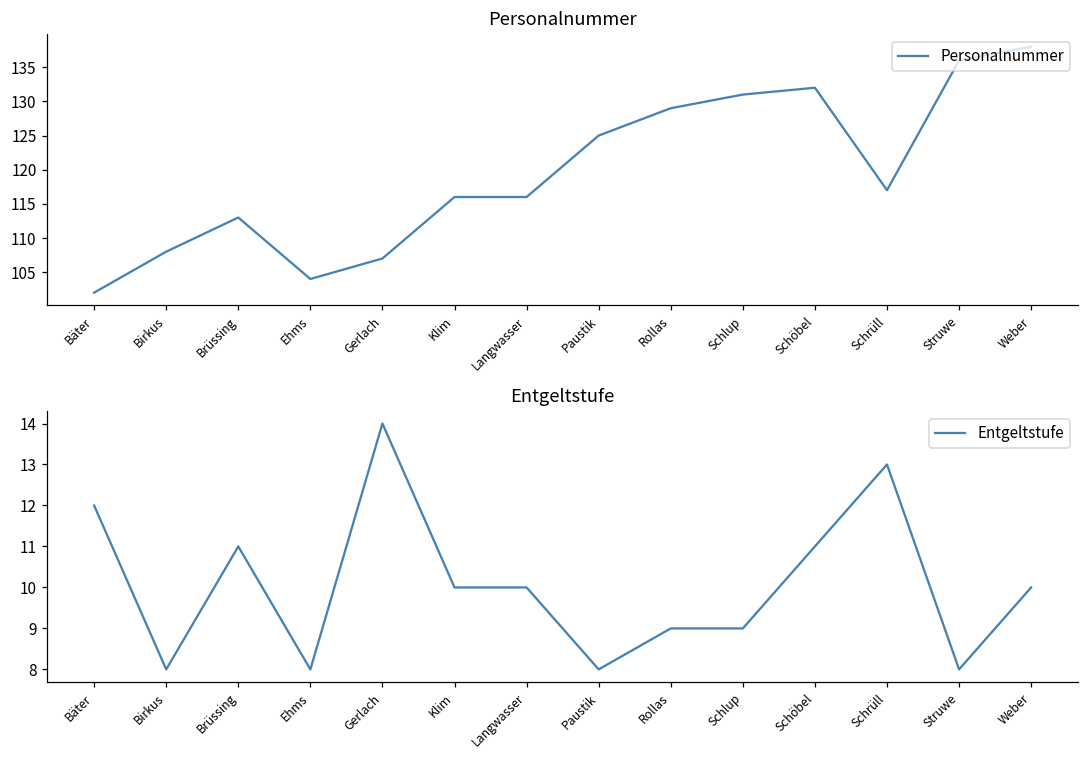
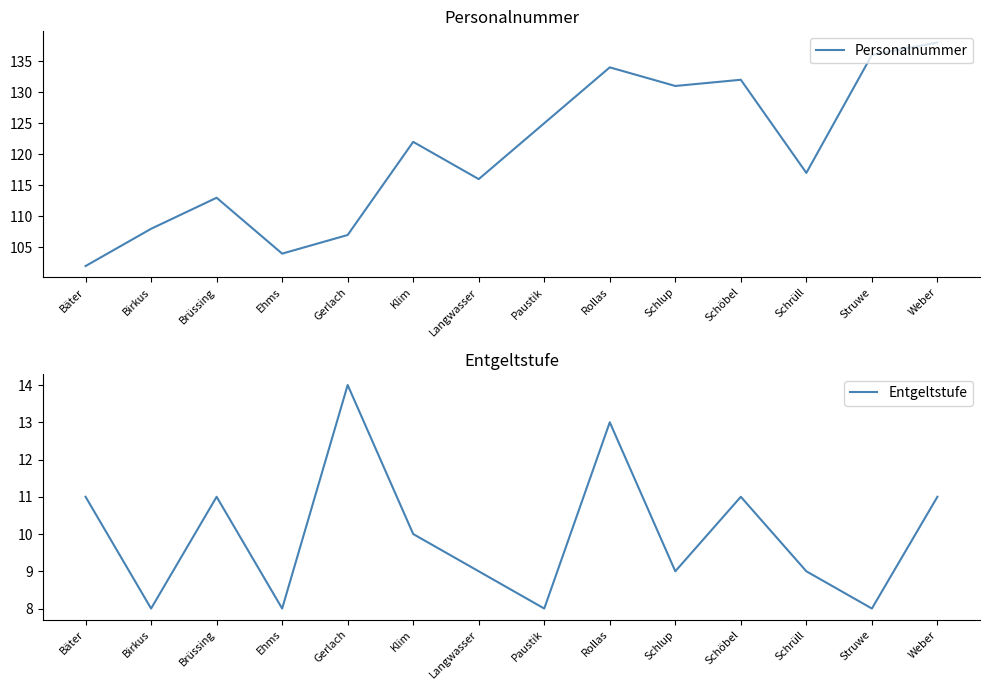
  {
    "Personalnummer": {
      "Bäter": 102,
      "Birkus": 108,
      "Brüssing": 113,
      "Ehms": 104,
      "Gerlach": 107,
-     "Klim": 116,
+     "Klim": 122,
      "Langwasser": 116,
      "Paustik": 125,
-     "Rollas": 129,
+     "Rollas": 134,
      "Schlup": 131,
      "Schöbel": 132,
      "Schrüll": 117
    },
    "Entgeltstufe": {
-     "Bäter": 12,
+     "Bäter": 11,
      "Birkus": 8,
      "Brüssing": 11,
      "Ehms": 8,
      "Gerlach": 14,
      "Klim": 10,
-     "Langwasser": 10,
+     "Langwasser": 9,
      "Paustik": 8,
-     "Rollas": 9,
+     "Rollas": 13,
      "Schlup": 9,
      "Schöbel": 11,
-     "Schrüll": 13,
+     "Schrüll": 9,
      "Struwe": 8,
-     "Weber": 10
+     "Weber": 11
    }
  }
